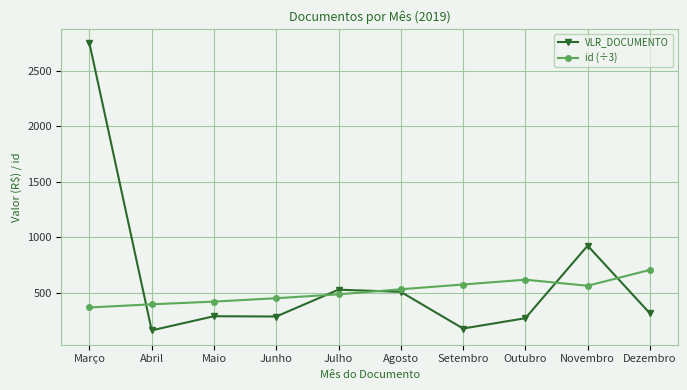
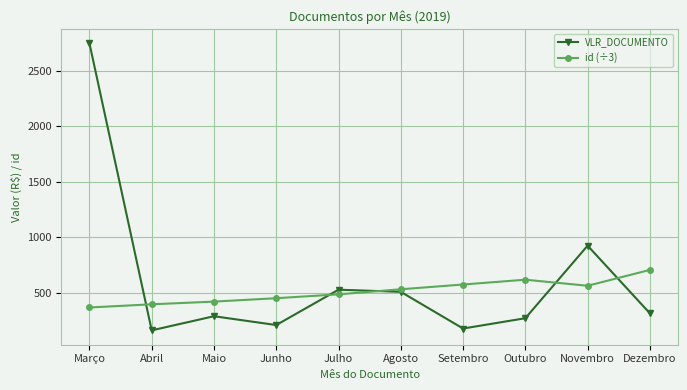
  {
    "VLR_DOCUMENTO": {
      "Março": 2750,
      "Abril": 160,
      "Maio": 290,
-     "Junho": 280,
+     "Junho": 210,
      "Julho": 530,
      "Setembro": 180,
      "Outubro": 270,
      "Novembro": 920,
      "Dezembro": 310
    },
    "id (÷3)": {
      "Março": 370,
      "Abril": 390,
      "Maio": 420,
      "Junho": 450,
      "Julho": 480,
      "Setembro": 570,
      "Outubro": 620,
      "Novembro": 560,
      "Dezembro": 700
    }
  }
